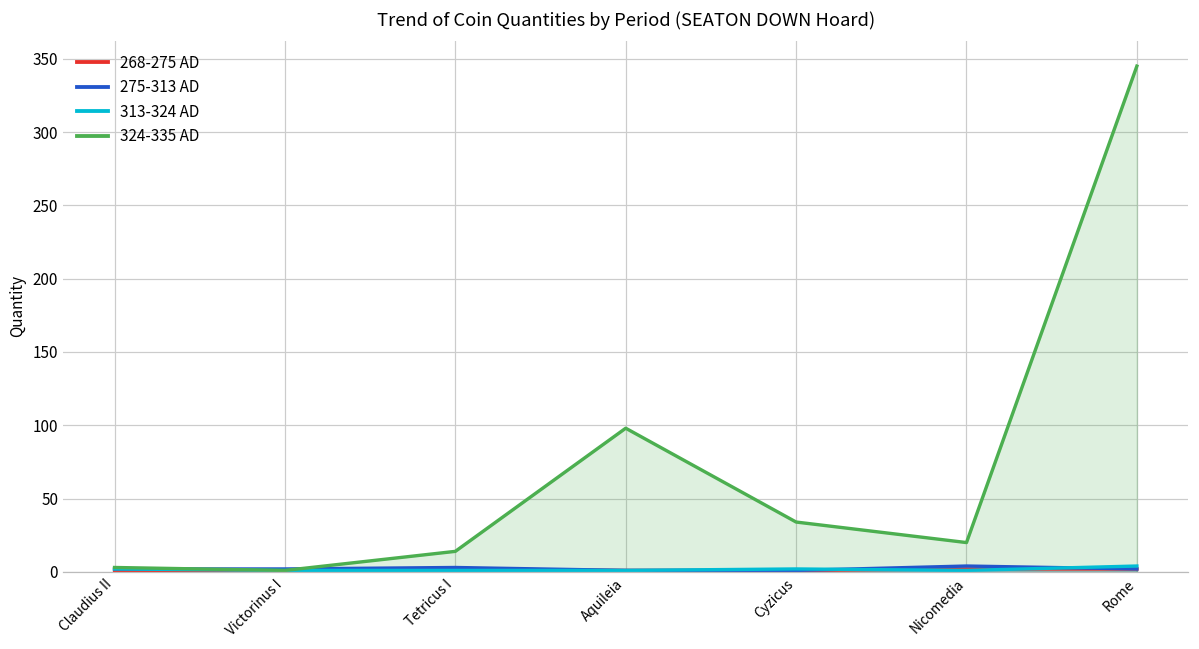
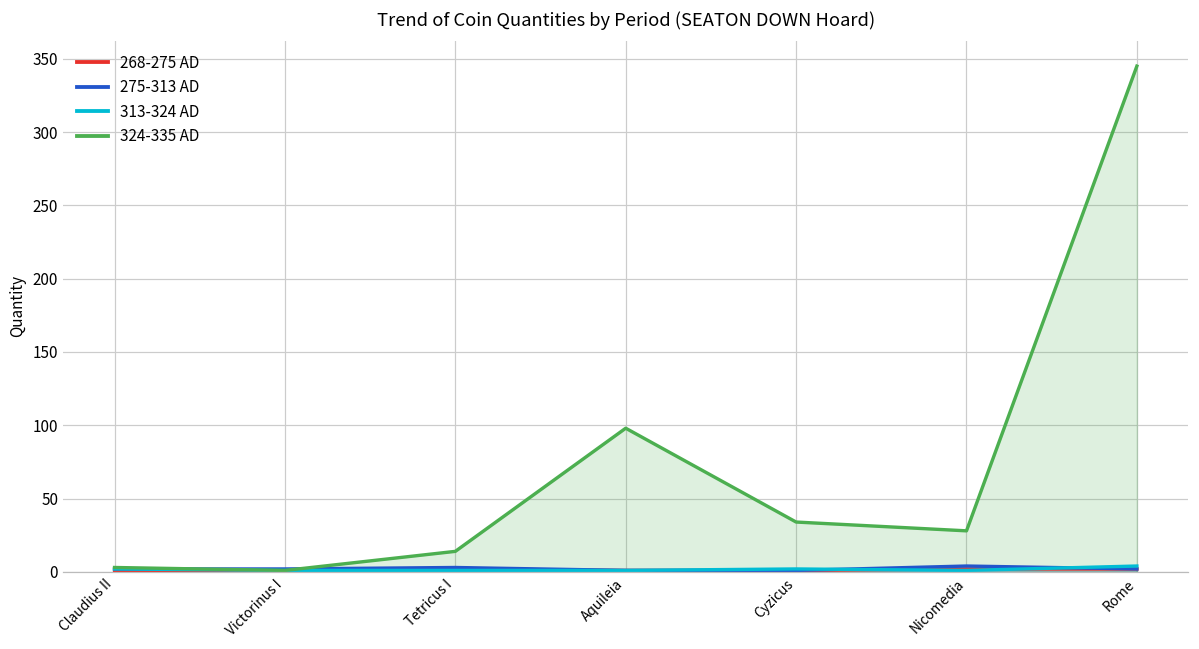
  {
    "275-313 AD": {
      "Nicomedia": 4
    },
    "313-324 AD": {
      "Rome": 4
    },
    "324-335 AD": {
      "Tetricus I": 14,
      "Aquileia": 98,
      "Cyzicus": 34,
-     "Nicomedia": 20,
+     "Nicomedia": 28,
      "Rome": 345
    }
  }
